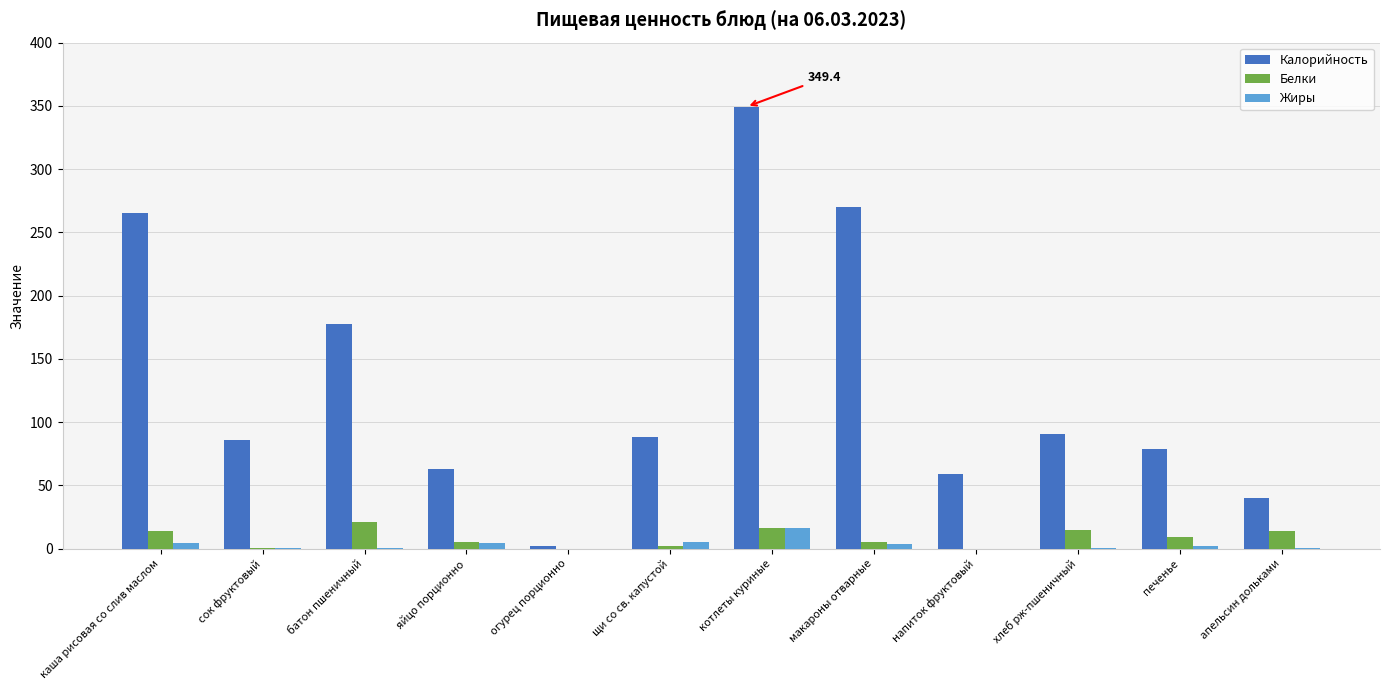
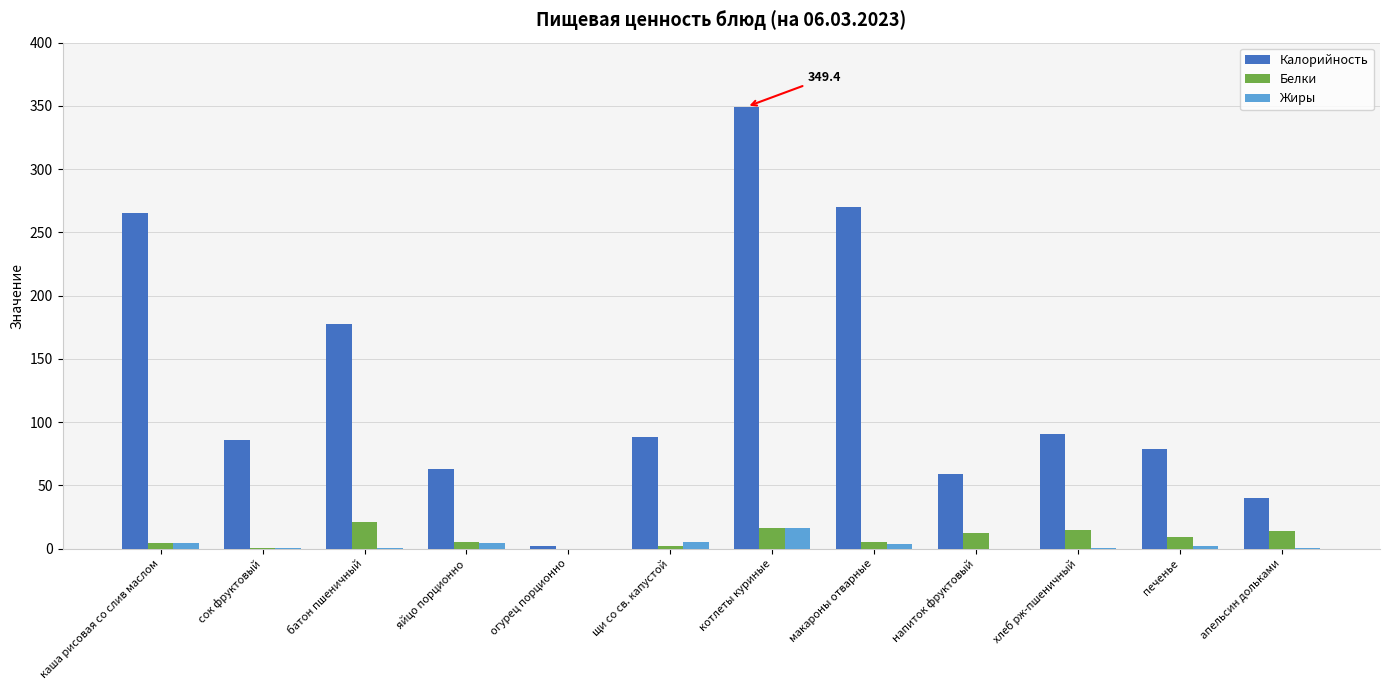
  {
    "Белки": {
-     "каша рисовая со слив маслом": 14,
+     "каша рисовая со слив маслом": 4,
      "батон пшеничный": 21,
      "яйцо порционно": 5,
      "щи со св. капустой": 2,
      "котлеты куриные": 17,
      "макароны отварные": 6,
-     "напиток фруктовый": 0,
+     "напиток фруктовый": 13,
      "хлеб рж-пшеничный": 15,
      "печенье": 10,
      "апельсин дольками": 14
    }
  }
